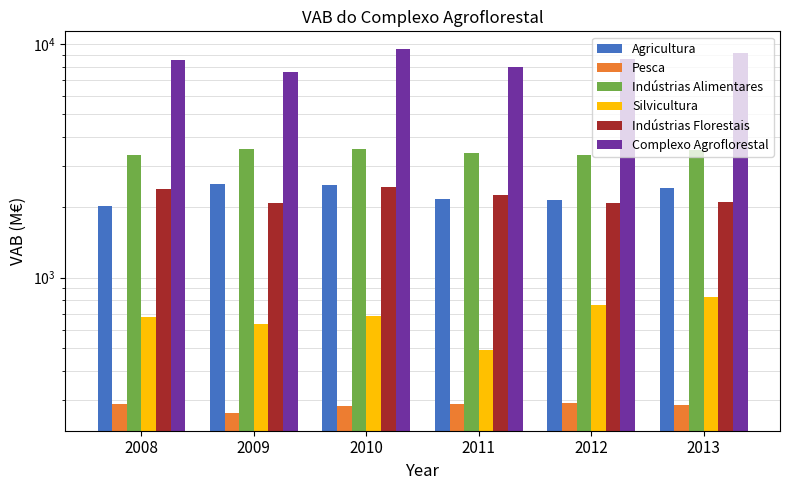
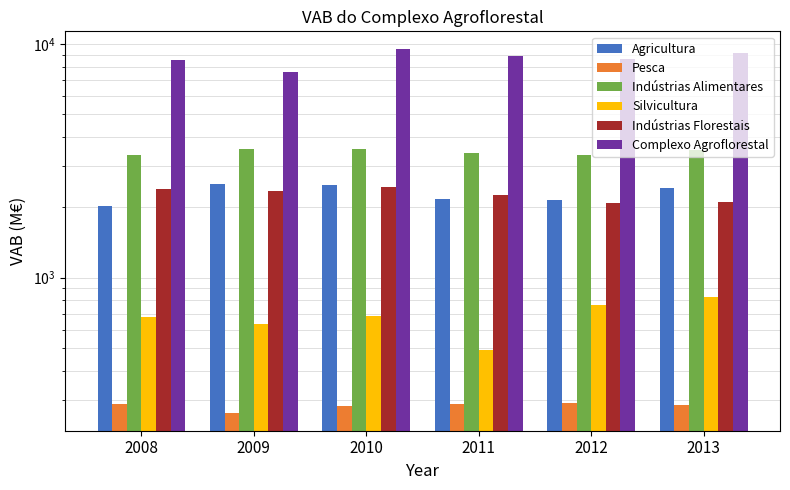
  {
    "Agricultura": {
      "2008": 2000,
      "2009": 2500,
      "2010": 2500,
      "2011": 2200,
      "2012": 2200,
      "2013": 2400
    },
    "Pesca": {
      "2008": 290,
      "2009": 260,
      "2010": 280,
      "2011": 290,
      "2012": 290,
      "2013": 280
    },
    "Indústrias Alimentares": {
      "2008": 3400,
      "2009": 3500,
      "2010": 3600,
      "2011": 3400,
      "2012": 3400
    },
    "Silvicultura": {
      "2008": 680,
      "2009": 630,
      "2010": 680,
      "2011": 490,
      "2012": 770,
      "2013": 830
    },
    "Indústrias Florestais": {
      "2008": 2400,
-     "2009": 2100,
+     "2009": 2300,
      "2010": 2400,
      "2011": 2300,
      "2012": 2100,
      "2013": 2100
    },
    "Complexo Agroflorestal": {
      "2008": 8500,
      "2009": 7600,
      "2010": 9500,
-     "2011": 8000
+     "2011": 8900
    }
  }
